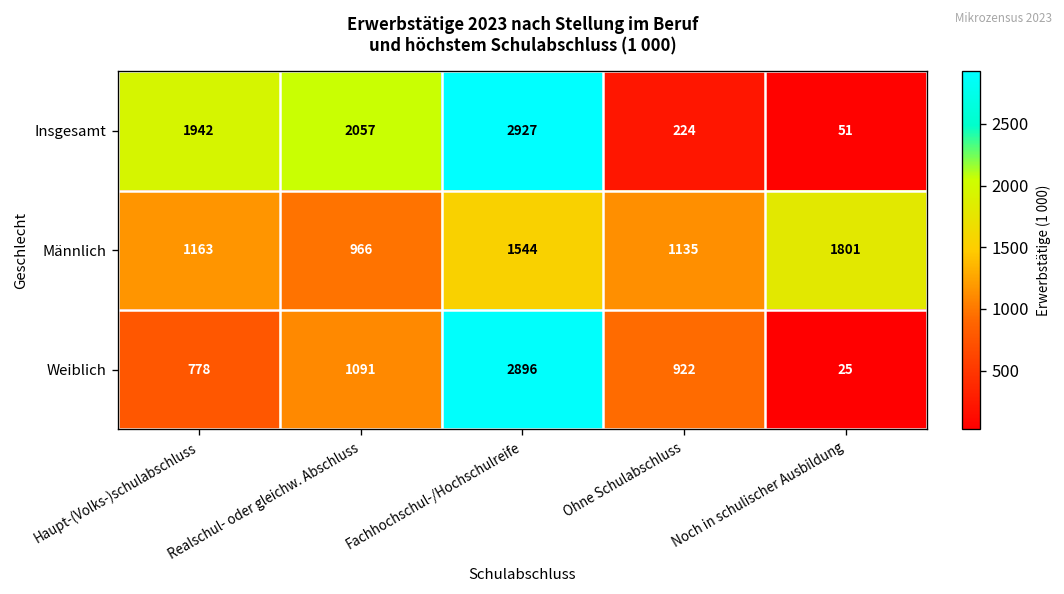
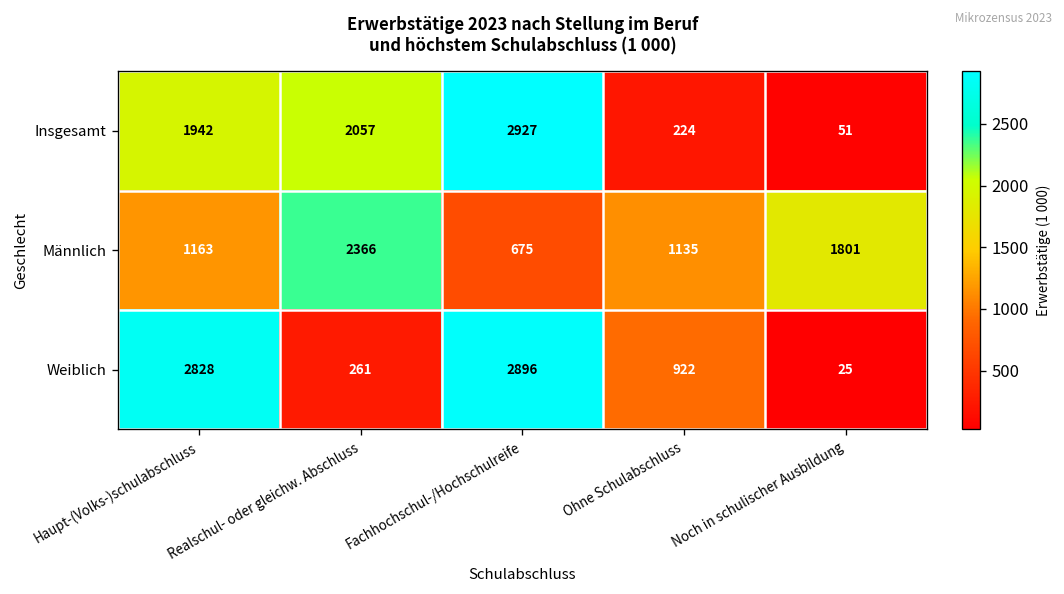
  {
    "Insgesamt": {
      "Haupt-(Volks-)schulabschluss": 1942,
      "Realschul- oder gleichw. Abschluss": 2057,
      "Fachhochschul-/Hochschulreife": 2927,
      "Ohne Schulabschluss": 224,
      "Noch in schulischer Ausbildung": 51
    },
    "Männlich": {
      "Haupt-(Volks-)schulabschluss": 1163,
-     "Realschul- oder gleichw. Abschluss": 966,
-     "Fachhochschul-/Hochschulreife": 1544,
+     "Realschul- oder gleichw. Abschluss": 2366,
+     "Fachhochschul-/Hochschulreife": 675,
      "Ohne Schulabschluss": 1135,
      "Noch in schulischer Ausbildung": 1801
    },
    "Weiblich": {
-     "Haupt-(Volks-)schulabschluss": 778,
-     "Realschul- oder gleichw. Abschluss": 1091,
+     "Haupt-(Volks-)schulabschluss": 2828,
+     "Realschul- oder gleichw. Abschluss": 261,
      "Fachhochschul-/Hochschulreife": 2896,
      "Ohne Schulabschluss": 922,
      "Noch in schulischer Ausbildung": 25
    }
  }
